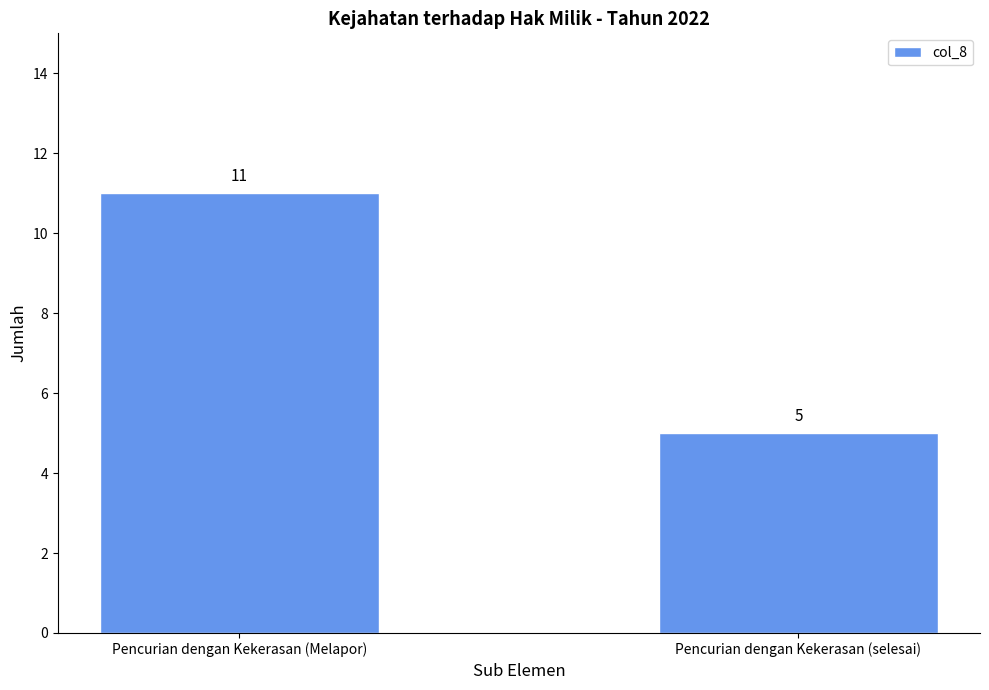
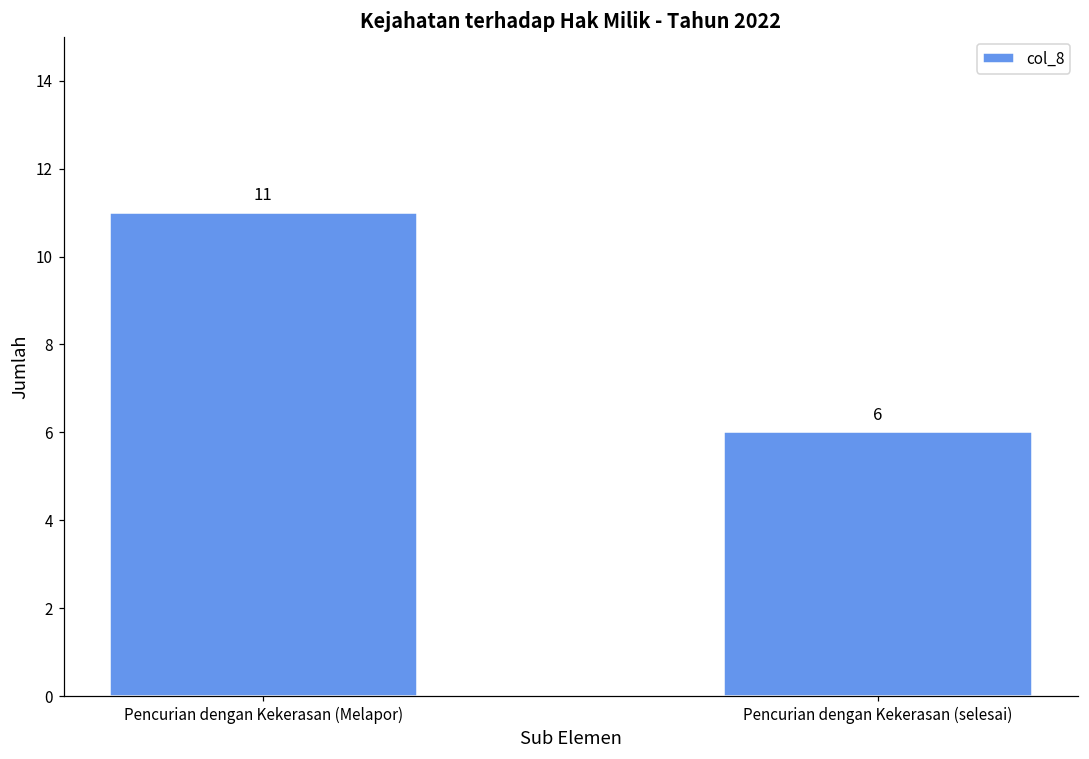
  {
    "Pencurian dengan Kekerasan (Melapor)": 11,
-   "Pencurian dengan Kekerasan (selesai)": 5
+   "Pencurian dengan Kekerasan (selesai)": 6
  }
